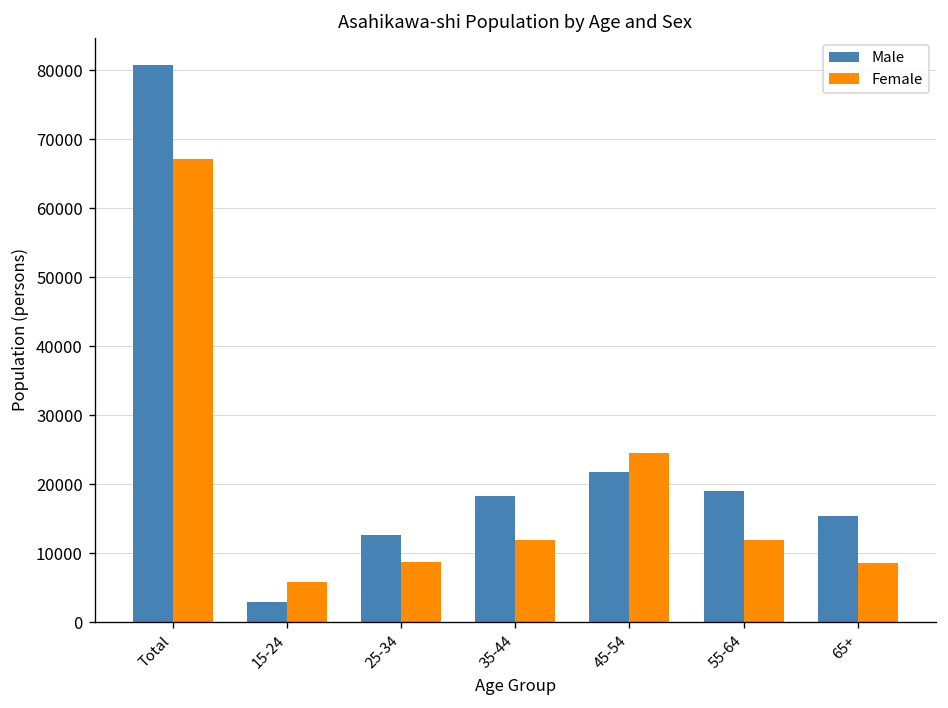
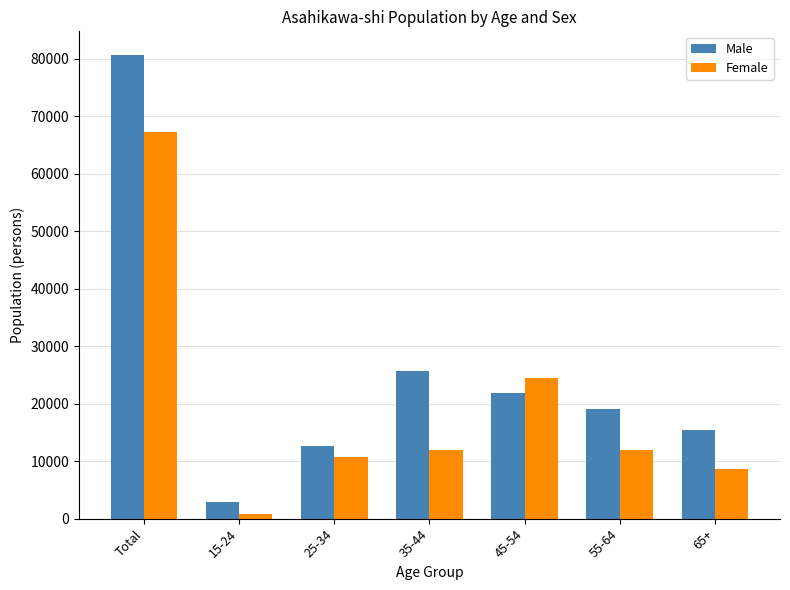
  {
    "Male": {
      "Total": 81000,
      "15-24": 3000,
      "25-34": 13000,
-     "35-44": 18000,
+     "35-44": 26000,
      "45-54": 22000,
      "55-64": 19000,
      "65+": 15000
    },
    "Female": {
      "Total": 67000,
-     "15-24": 6000,
-     "25-34": 9000,
+     "15-24": 1000,
+     "25-34": 11000,
      "35-44": 12000,
      "45-54": 24000,
      "55-64": 12000,
      "65+": 9000
    }
  }
